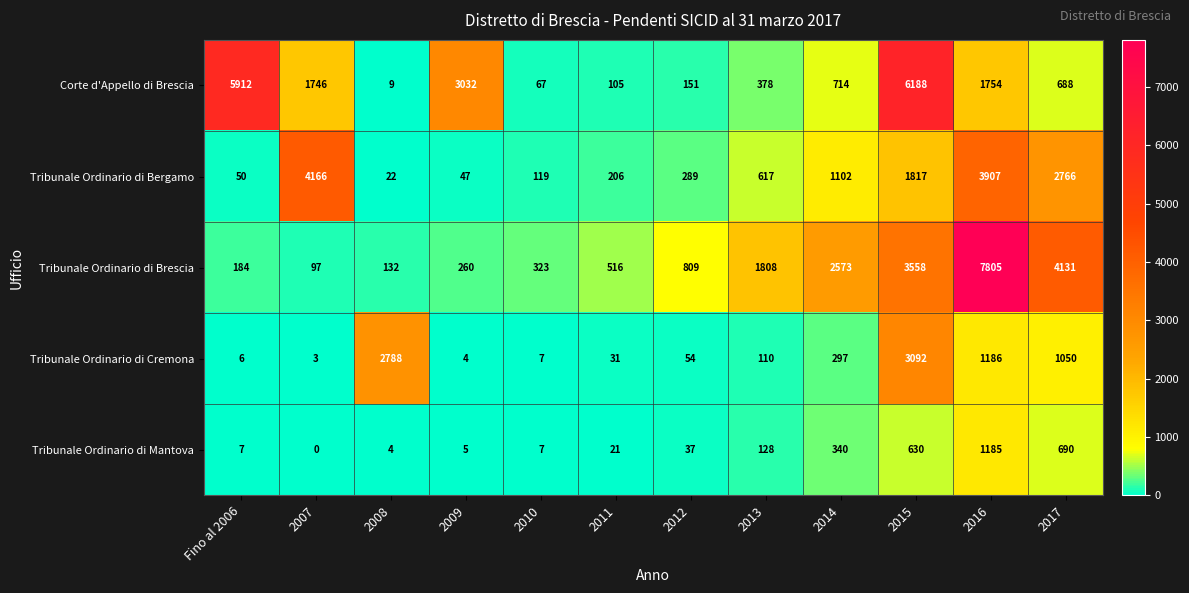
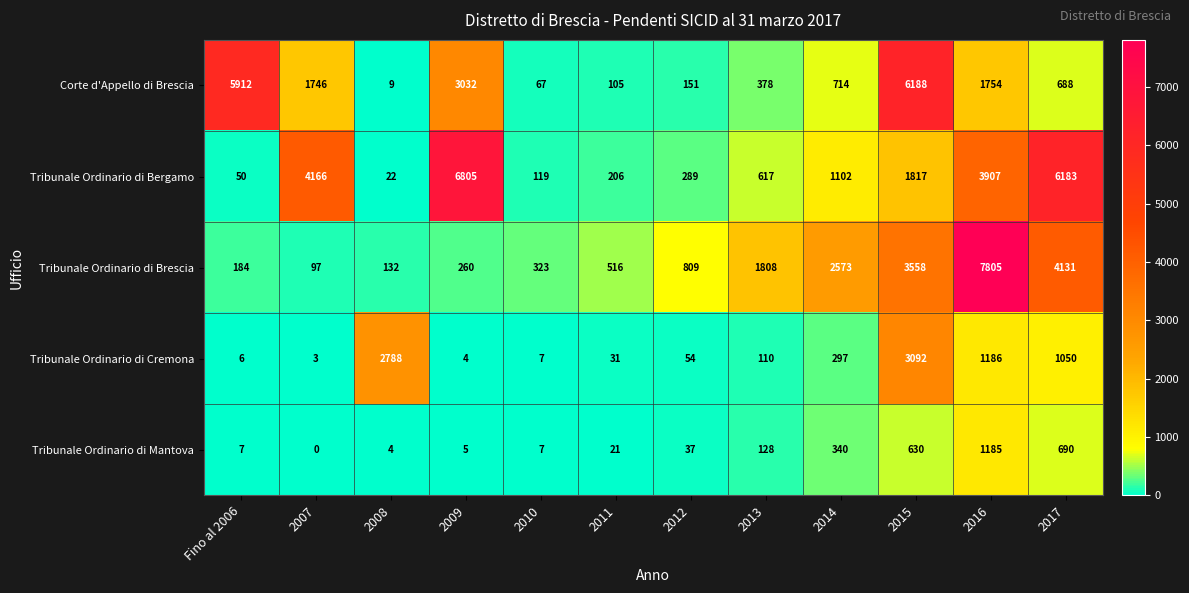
  {
    "Corte d'Appello di Brescia": {
      "Fino al 2006": 5912,
      "2007": 1746,
      "2008": 9,
      "2009": 3032,
      "2010": 67,
      "2011": 105,
      "2012": 151,
      "2013": 378,
      "2014": 714,
      "2015": 6188,
      "2016": 1754,
      "2017": 688
    },
    "Tribunale Ordinario di Bergamo": {
      "Fino al 2006": 50,
      "2007": 4166,
      "2008": 22,
-     "2009": 47,
+     "2009": 6805,
      "2010": 119,
      "2011": 206,
      "2012": 289,
      "2013": 617,
      "2014": 1102,
      "2015": 1817,
      "2016": 3907,
-     "2017": 2766
+     "2017": 6183
    },
    "Tribunale Ordinario di Brescia": {
      "Fino al 2006": 184,
      "2007": 97,
      "2008": 132,
      "2009": 260,
      "2010": 323,
      "2011": 516,
      "2012": 809,
      "2013": 1808,
      "2014": 2573,
      "2015": 3558,
      "2016": 7805,
      "2017": 4131
    },
    "Tribunale Ordinario di Cremona": {
      "Fino al 2006": 6,
      "2007": 3,
      "2008": 2788,
      "2009": 4,
      "2010": 7,
      "2011": 31,
      "2012": 54,
      "2013": 110,
      "2014": 297,
      "2015": 3092,
      "2016": 1186,
      "2017": 1050
    },
    "Tribunale Ordinario di Mantova": {
      "Fino al 2006": 7,
      "2007": 0,
      "2008": 4,
      "2009": 5,
      "2010": 7,
      "2011": 21,
      "2012": 37,
      "2013": 128,
      "2014": 340,
      "2015": 630,
      "2016": 1185,
      "2017": 690
    }
  }
